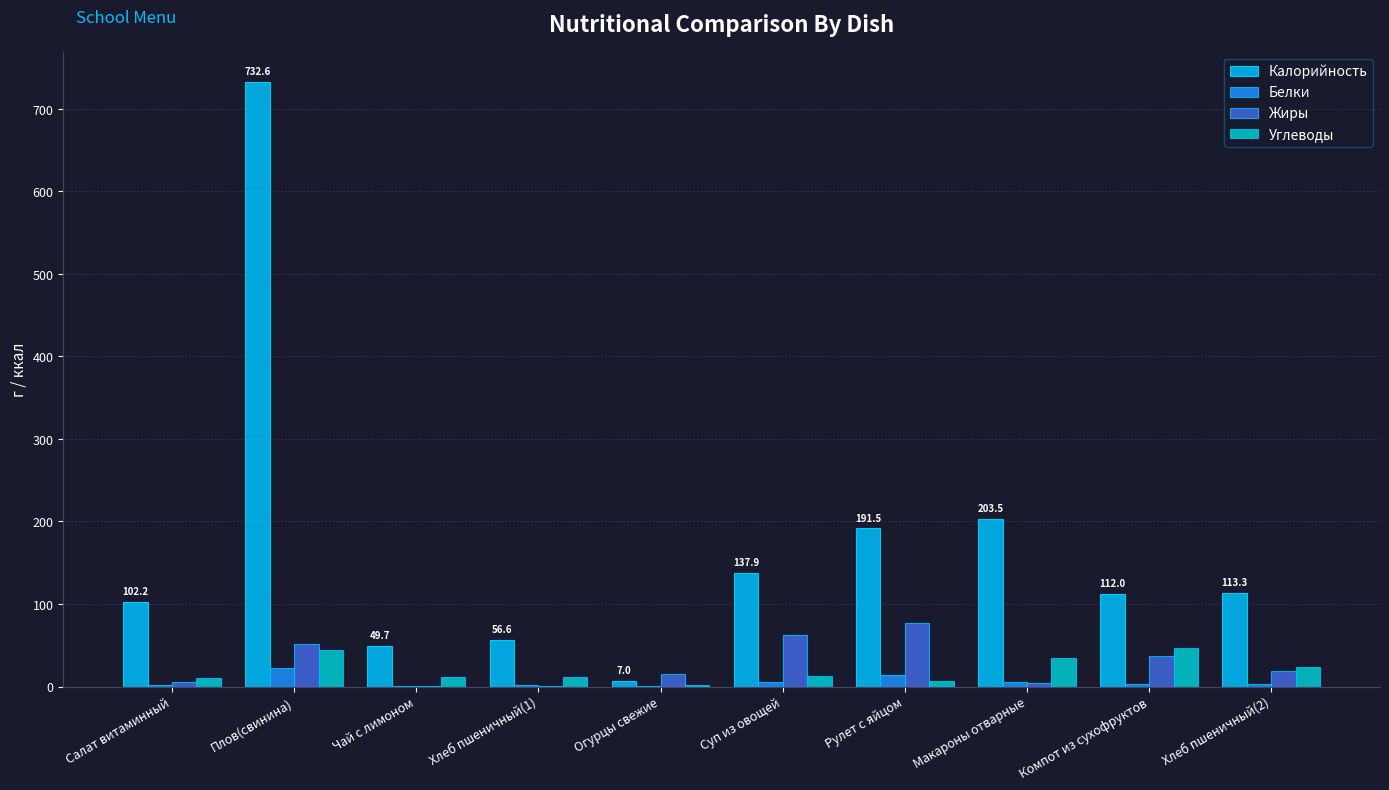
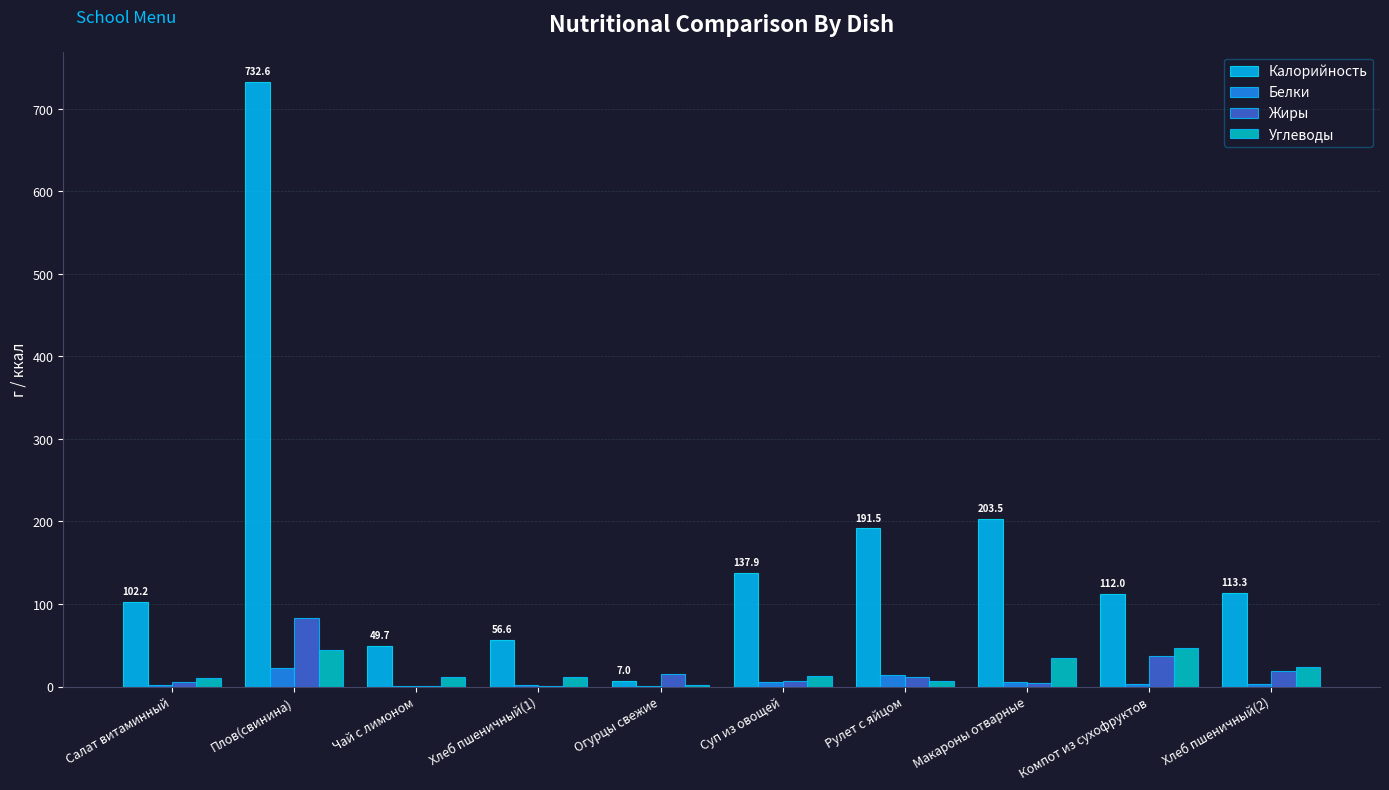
  {
    "Жиры": {
      "Салат витаминный": 10,
-     "Плов(свинина)": 50,
+     "Плов(свинина)": 80,
      "Огурцы свежие": 10,
-     "Суп из овощей": 60,
-     "Рулет с яйцом": 80,
+     "Суп из овощей": 10,
+     "Рулет с яйцом": 10,
      "Макароны отварные": 0,
      "Компот из сухофруктов": 40,
      "Хлеб пшеничный(2)": 20
    }
  }
